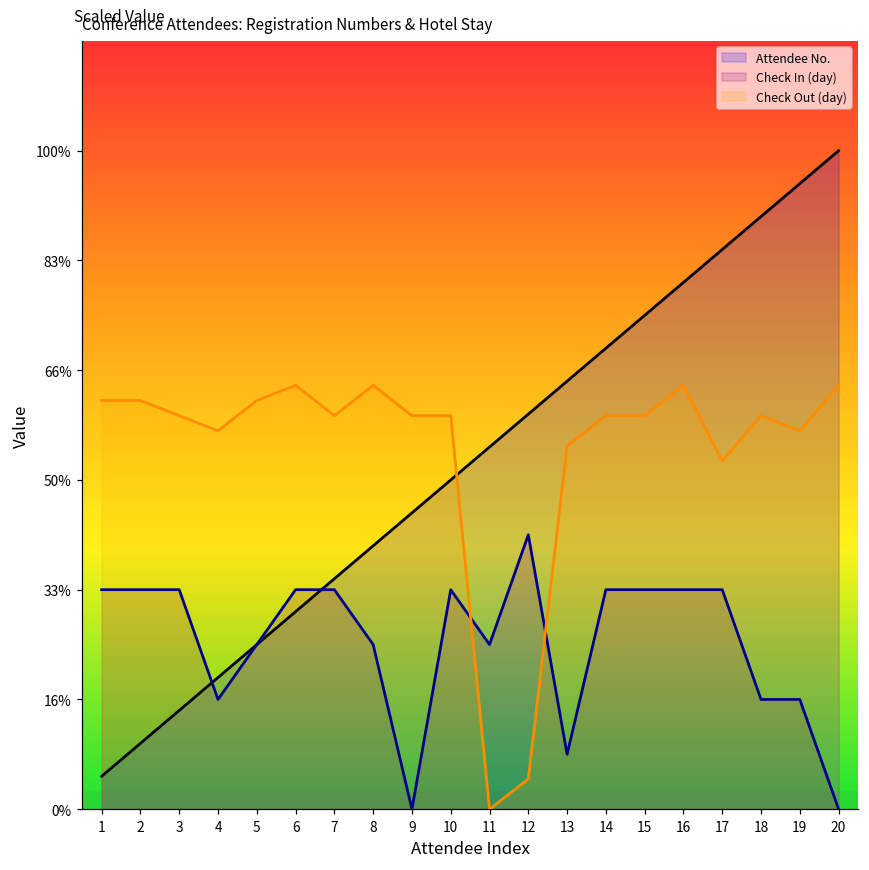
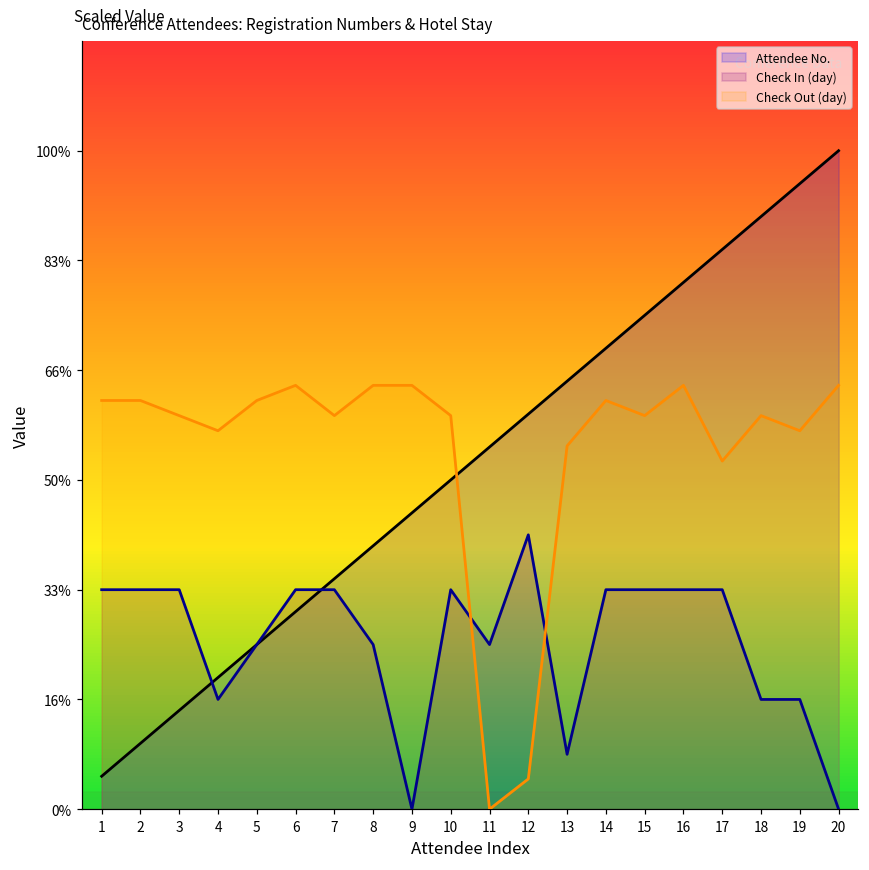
  {
    "Check Out (day)": {
      "1": "62%",
      "2": "62%",
      "3": "60%",
      "4": "57%",
      "5": "62%",
      "6": "64%",
      "7": "60%",
      "8": "64%",
-     "9": "60%",
+     "9": "64%",
      "10": "60%",
      "12": "5%",
      "13": "55%",
-     "14": "60%",
+     "14": "62%",
      "15": "60%",
      "16": "64%",
      "17": "53%",
      "18": "60%",
      "19": "57%",
      "20": "64%"
    }
  }
